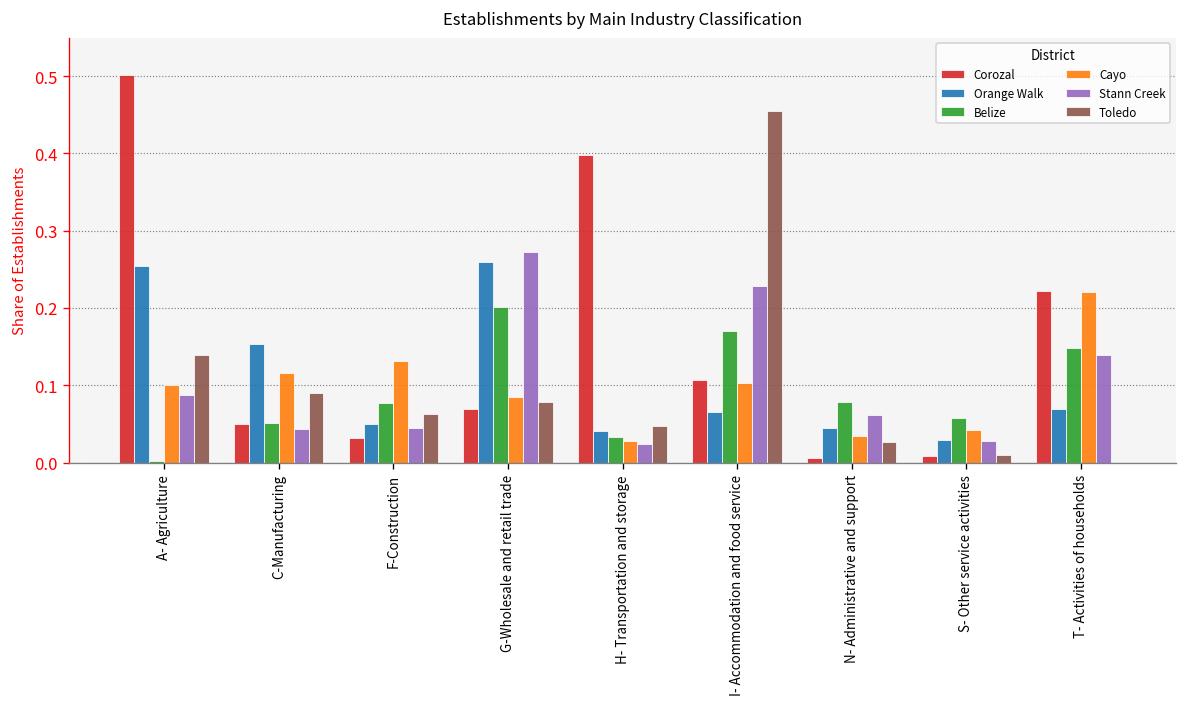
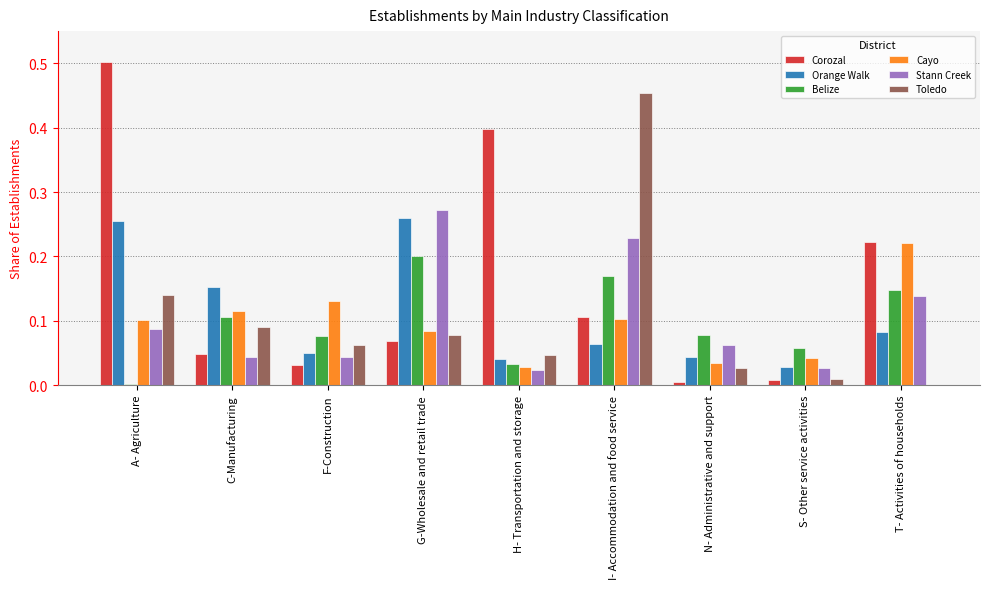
  {
    "Corozal": {
      "A- Agriculture": 0.50,
      "C-Manufacturing": 0.05,
      "F-Construction": 0.03,
      "G-Wholesale and retail trade": 0.07,
      "H- Transportation and storage": 0.40,
      "I- Accommodation and food service": 0.11,
      "N- Administrative and support": 0.01,
      "S- Other service activities": 0.01,
      "T- Activities of households": 0.22
    },
    "Orange Walk": {
      "A- Agriculture": 0.25,
      "C-Manufacturing": 0.15,
      "F-Construction": 0.05,
      "G-Wholesale and retail trade": 0.26,
      "H- Transportation and storage": 0.04,
      "I- Accommodation and food service": 0.06,
      "N- Administrative and support": 0.04,
      "S- Other service activities": 0.03,
-     "T- Activities of households": 0.07
+     "T- Activities of households": 0.08
    },
    "Belize": {
-     "C-Manufacturing": 0.05,
+     "C-Manufacturing": 0.11,
      "F-Construction": 0.08,
      "G-Wholesale and retail trade": 0.20,
      "H- Transportation and storage": 0.03,
      "I- Accommodation and food service": 0.17,
      "N- Administrative and support": 0.08,
      "S- Other service activities": 0.06,
      "T- Activities of households": 0.15
    },
    "Cayo": {
      "A- Agriculture": 0.10,
      "C-Manufacturing": 0.12,
      "F-Construction": 0.13,
      "G-Wholesale and retail trade": 0.08,
      "H- Transportation and storage": 0.03,
      "I- Accommodation and food service": 0.10,
      "N- Administrative and support": 0.03,
      "S- Other service activities": 0.04,
      "T- Activities of households": 0.22
    },
    "Stann Creek": {
      "A- Agriculture": 0.09,
      "C-Manufacturing": 0.04,
      "F-Construction": 0.04,
      "G-Wholesale and retail trade": 0.27,
      "H- Transportation and storage": 0.02,
      "I- Accommodation and food service": 0.23,
      "N- Administrative and support": 0.06,
      "S- Other service activities": 0.03,
      "T- Activities of households": 0.14
    },
    "Toledo": {
      "A- Agriculture": 0.14,
      "C-Manufacturing": 0.09,
      "F-Construction": 0.06,
      "G-Wholesale and retail trade": 0.08,
      "H- Transportation and storage": 0.05,
      "I- Accommodation and food service": 0.45,
      "N- Administrative and support": 0.03,
      "S- Other service activities": 0.01,
      "T- Activities of households": 0.00
    }
  }
